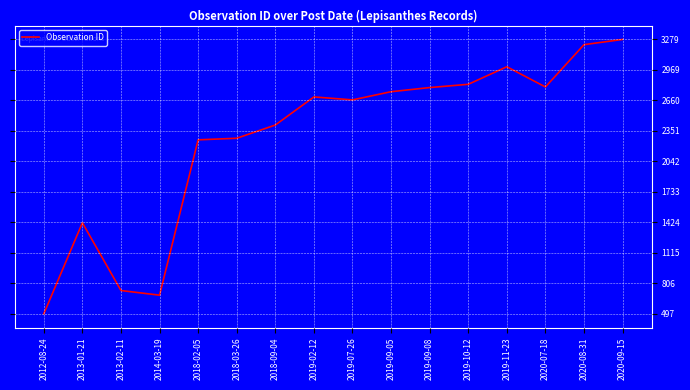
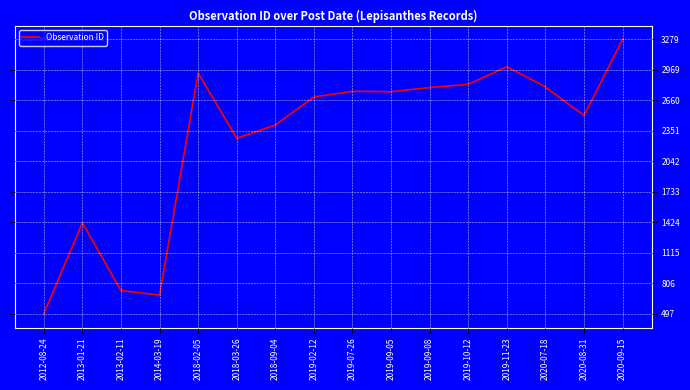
  {
    "2012-08-24": 500,
    "2013-01-21": 1400,
    "2013-02-11": 700,
    "2014-03-19": 700,
-   "2018-02-05": 2300,
+   "2018-02-05": 2900,
    "2018-03-26": 2300,
    "2018-09-04": 2400,
    "2019-02-12": 2700,
-   "2019-07-26": 2700,
+   "2019-07-26": 2800,
    "2019-09-05": 2700,
    "2019-09-08": 2800,
    "2019-10-12": 2800,
    "2019-11-23": 3000,
    "2020-07-18": 2800,
-   "2020-08-31": 3200,
+   "2020-08-31": 2500,
    "2020-09-15": 3300
  }
